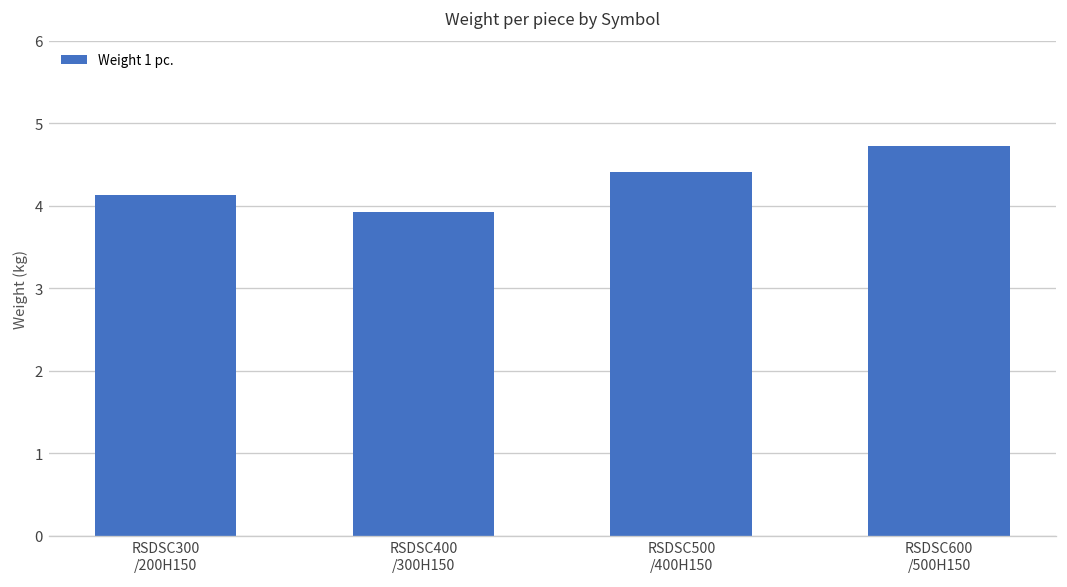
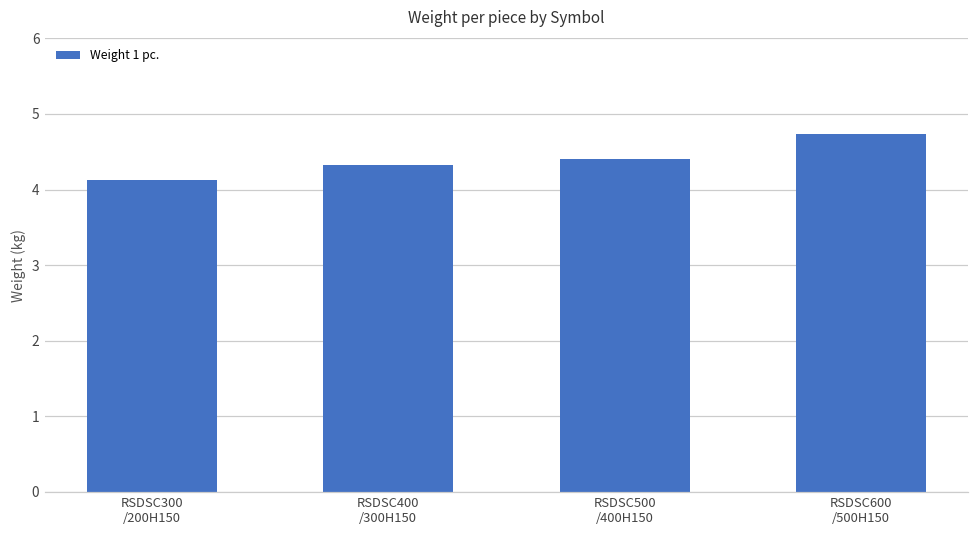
  {
    "RSDSC300 /200H150": 4.1,
-   "RSDSC400 /300H150": 3.9,
+   "RSDSC400 /300H150": 4.3,
    "RSDSC500 /400H150": 4.4,
    "RSDSC600 /500H150": 4.7
  }
